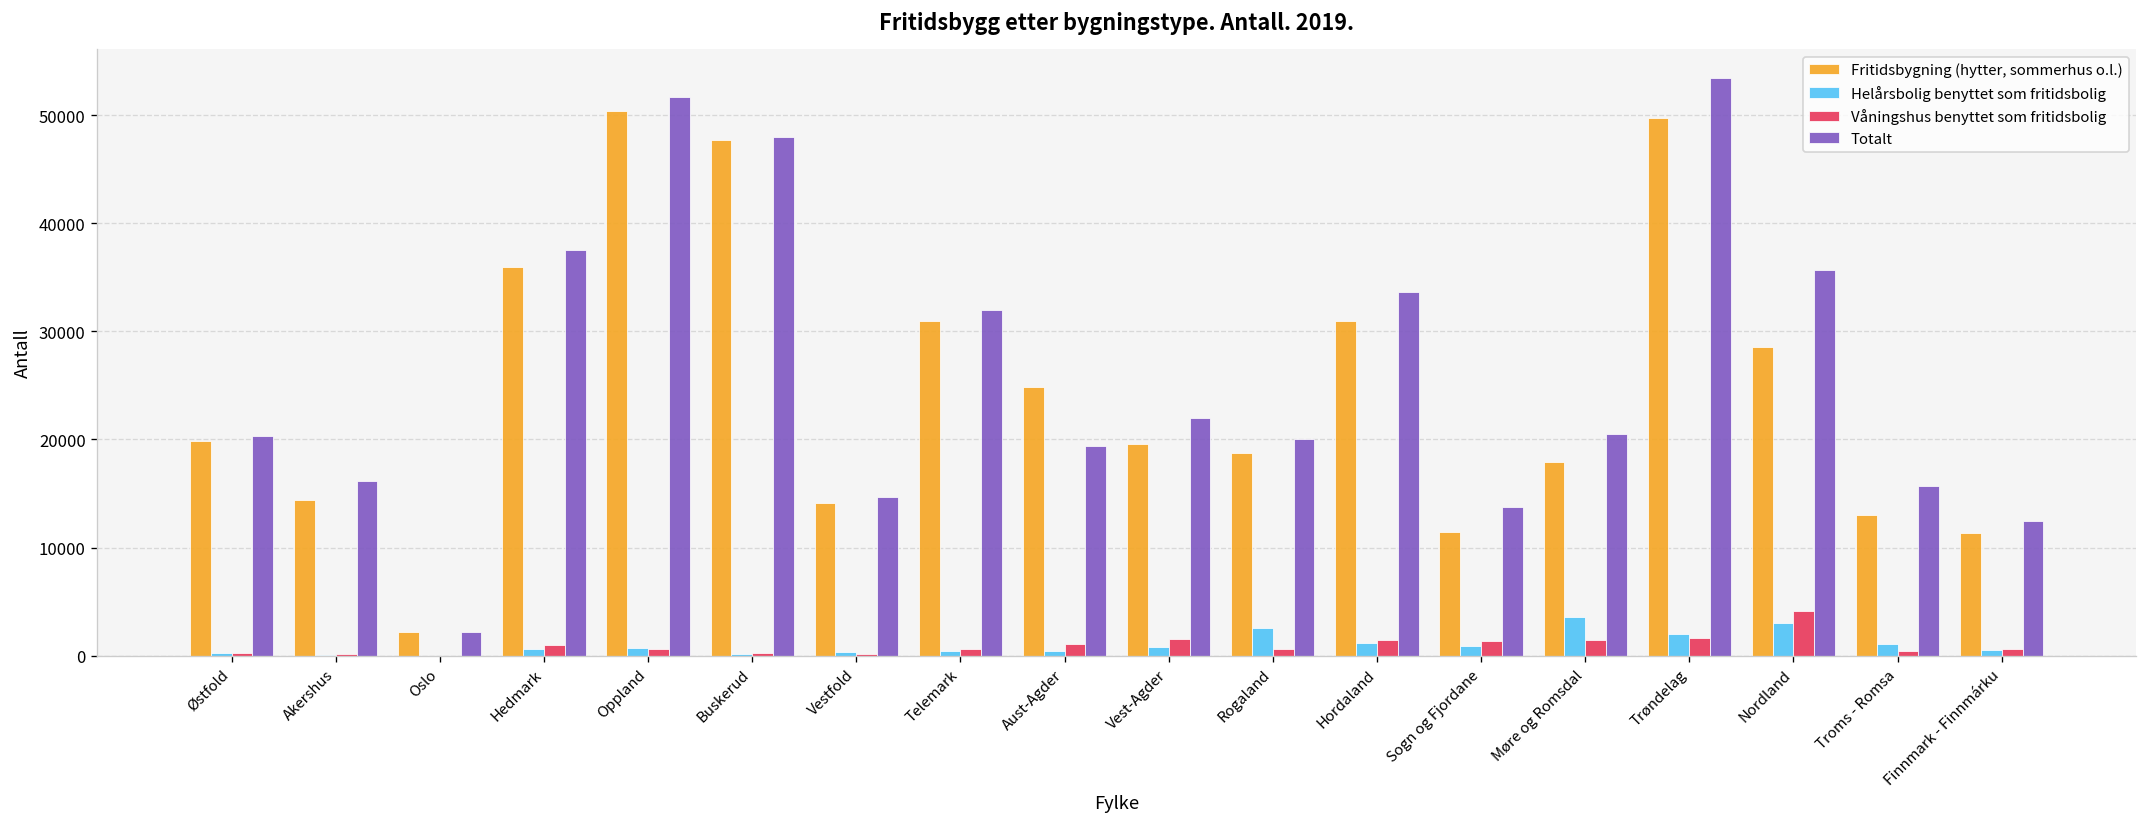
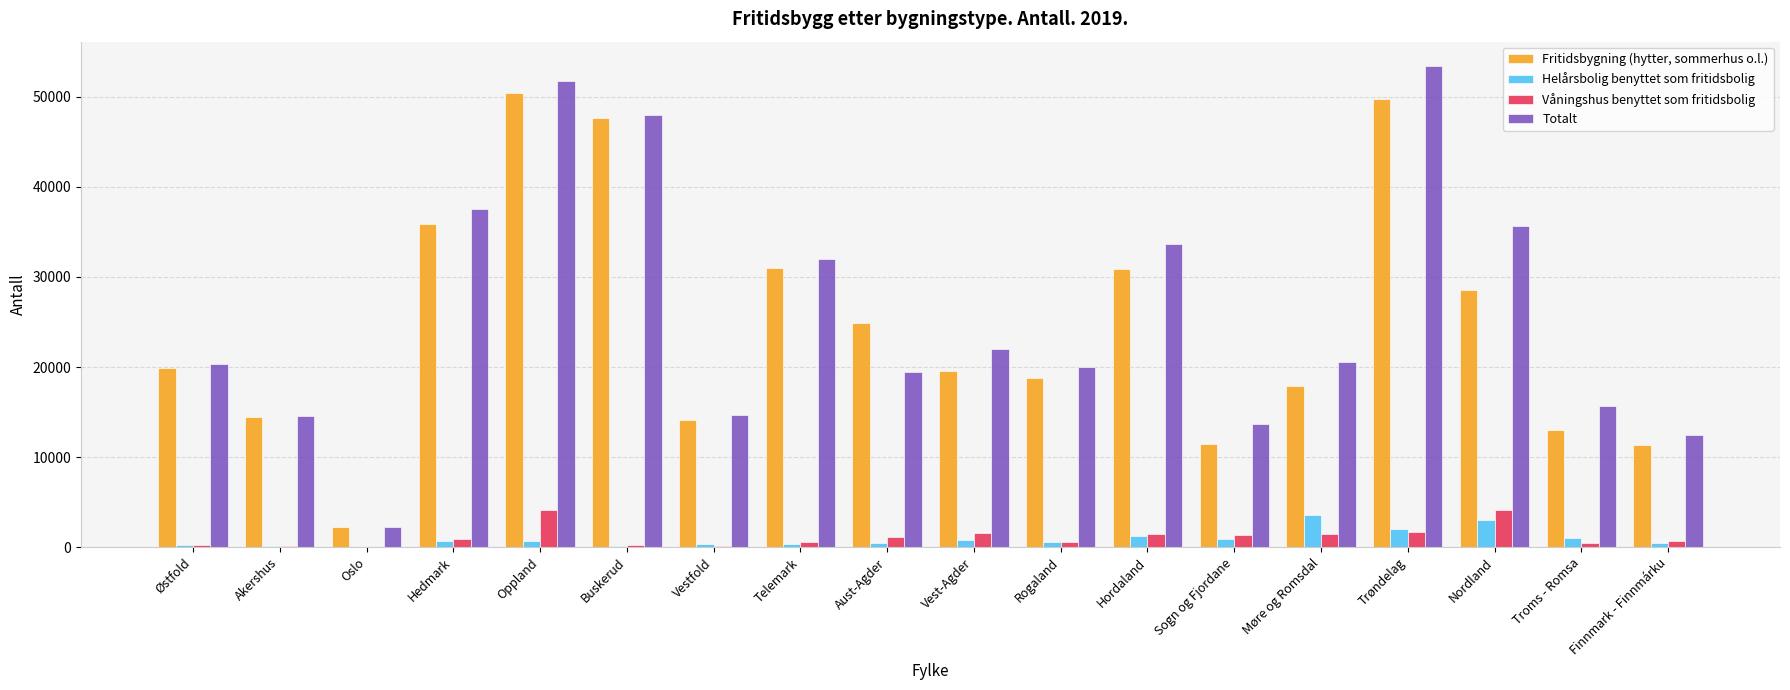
  {
    "Fritidsbygning (hytter, sommerhus o.l.)": {
      "Østfold": 20000,
      "Akershus": 14000,
      "Oslo": 2000,
      "Hedmark": 36000,
      "Oppland": 50000,
      "Buskerud": 48000,
      "Vestfold": 14000,
      "Telemark": 31000,
      "Aust-Agder": 25000,
      "Vest-Agder": 20000,
      "Rogaland": 19000,
      "Hordaland": 31000,
      "Sogn og Fjordane": 11000,
      "Møre og Romsdal": 18000,
      "Trøndelag": 50000,
      "Nordland": 29000,
      "Troms - Romsa": 13000,
      "Finnmark - Finnmárku": 11000
    },
    "Helårsbolig benyttet som fritidsbolig": {
      "Hedmark": 1000,
      "Oppland": 1000,
      "Vestfold": 0,
      "Telemark": 0,
      "Aust-Agder": 0,
      "Vest-Agder": 1000,
-     "Rogaland": 3000,
+     "Rogaland": 1000,
      "Hordaland": 1000,
      "Sogn og Fjordane": 1000,
      "Møre og Romsdal": 4000,
      "Trøndelag": 2000,
      "Nordland": 3000,
      "Troms - Romsa": 1000,
      "Finnmark - Finnmárku": 1000
    },
    "Våningshus benyttet som fritidsbolig": {
      "Hedmark": 1000,
-     "Oppland": 1000,
+     "Oppland": 4000,
      "Telemark": 1000,
      "Aust-Agder": 1000,
      "Vest-Agder": 2000,
      "Rogaland": 1000,
      "Hordaland": 1000,
      "Sogn og Fjordane": 1000,
      "Møre og Romsdal": 1000,
      "Trøndelag": 2000,
      "Nordland": 4000,
      "Troms - Romsa": 0,
      "Finnmark - Finnmárku": 1000
    },
    "Totalt": {
      "Østfold": 20000,
-     "Akershus": 16000,
+     "Akershus": 15000,
      "Oslo": 2000,
      "Hedmark": 38000,
      "Oppland": 52000,
      "Buskerud": 48000,
      "Vestfold": 15000,
      "Telemark": 32000,
      "Aust-Agder": 19000,
      "Vest-Agder": 22000,
      "Rogaland": 20000,
      "Hordaland": 34000,
      "Sogn og Fjordane": 14000,
      "Møre og Romsdal": 21000,
      "Trøndelag": 53000,
      "Nordland": 36000,
      "Troms - Romsa": 16000,
      "Finnmark - Finnmárku": 12000
    }
  }
